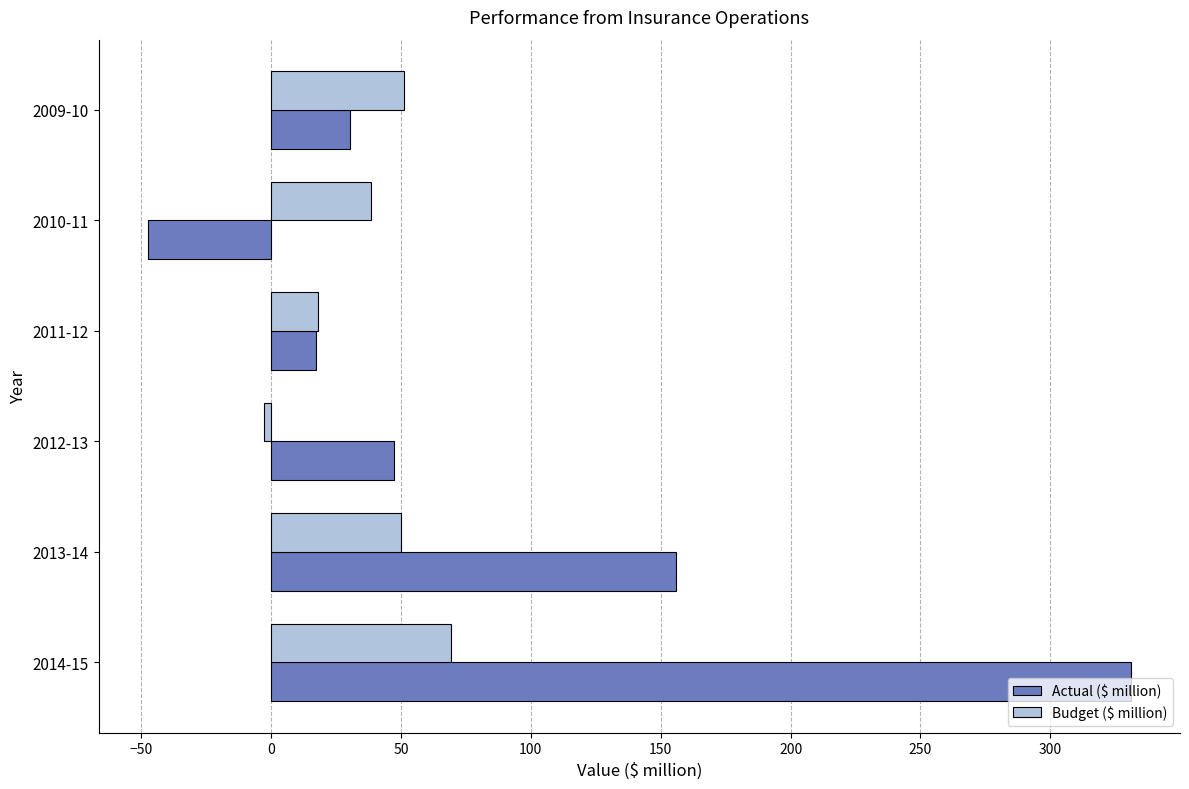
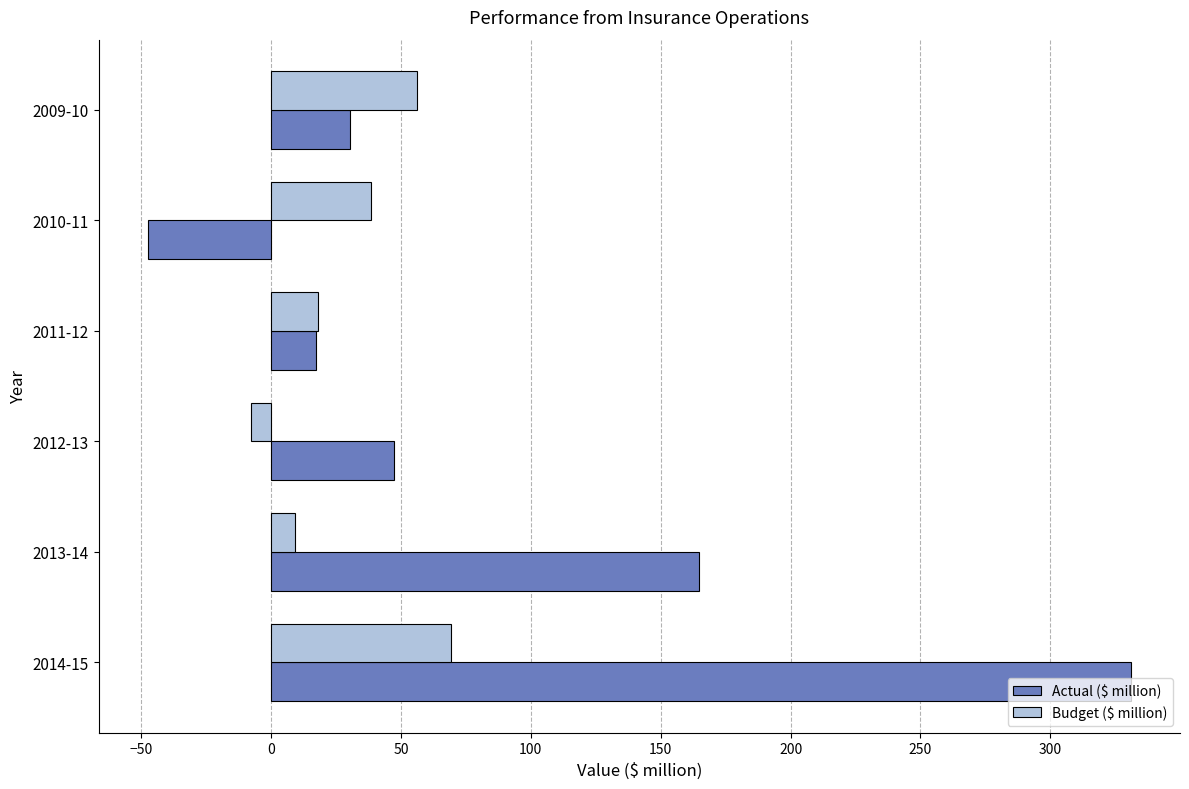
  {
    "Actual ($ million)": {
      "2009-10": 30,
      "2010-11": -48,
      "2011-12": 17,
      "2012-13": 48,
-     "2013-14": 156
+     "2013-14": 165
    },
    "Budget ($ million)": {
-     "2009-10": 51,
+     "2009-10": 56,
      "2010-11": 38,
      "2011-12": 18,
-     "2012-13": -3,
-     "2013-14": 50,
+     "2012-13": -8,
+     "2013-14": 9,
      "2014-15": 69
    }
  }
